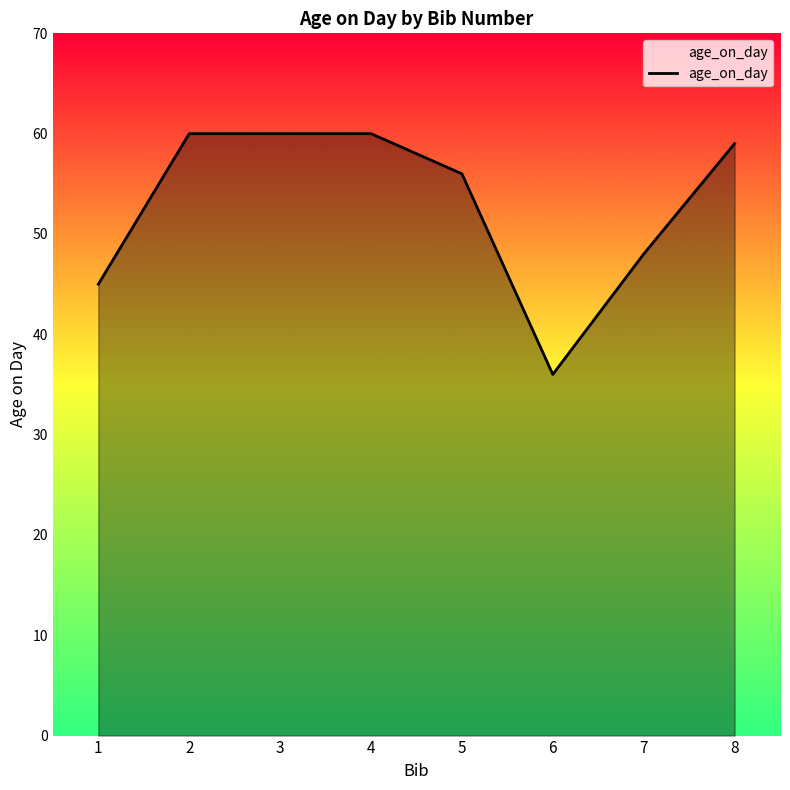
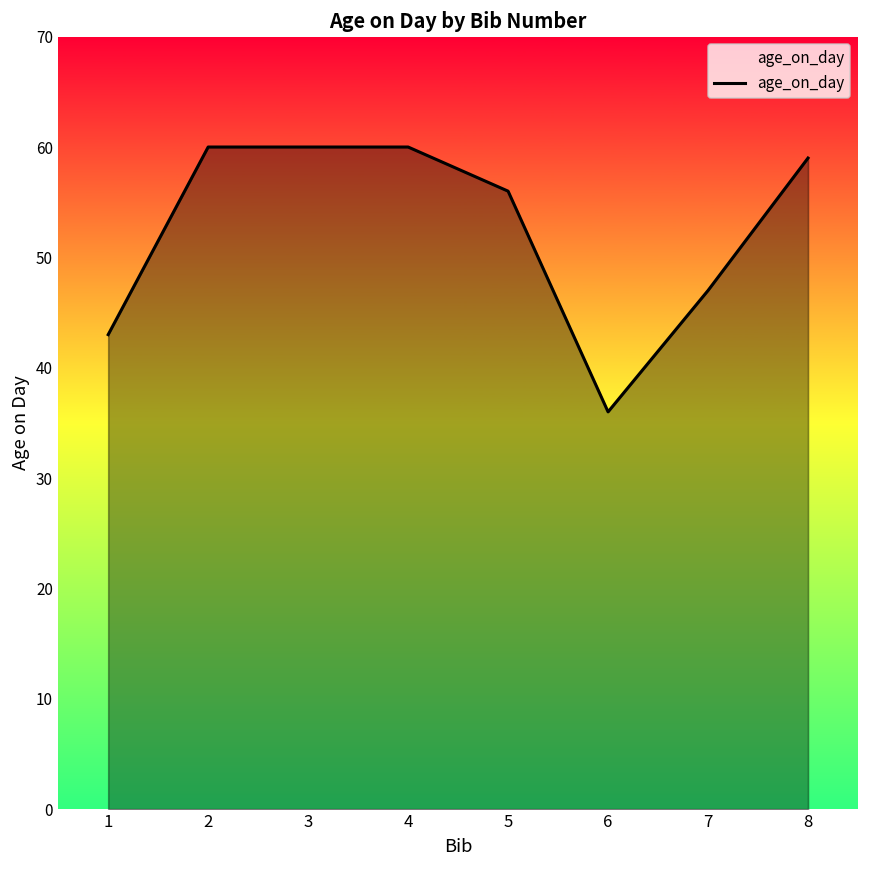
  {
-   "1": 45,
+   "1": 43,
    "2": 60,
    "3": 60,
    "4": 60,
    "5": 56,
    "6": 36,
-   "7": 48,
+   "7": 47,
    "8": 59
  }
